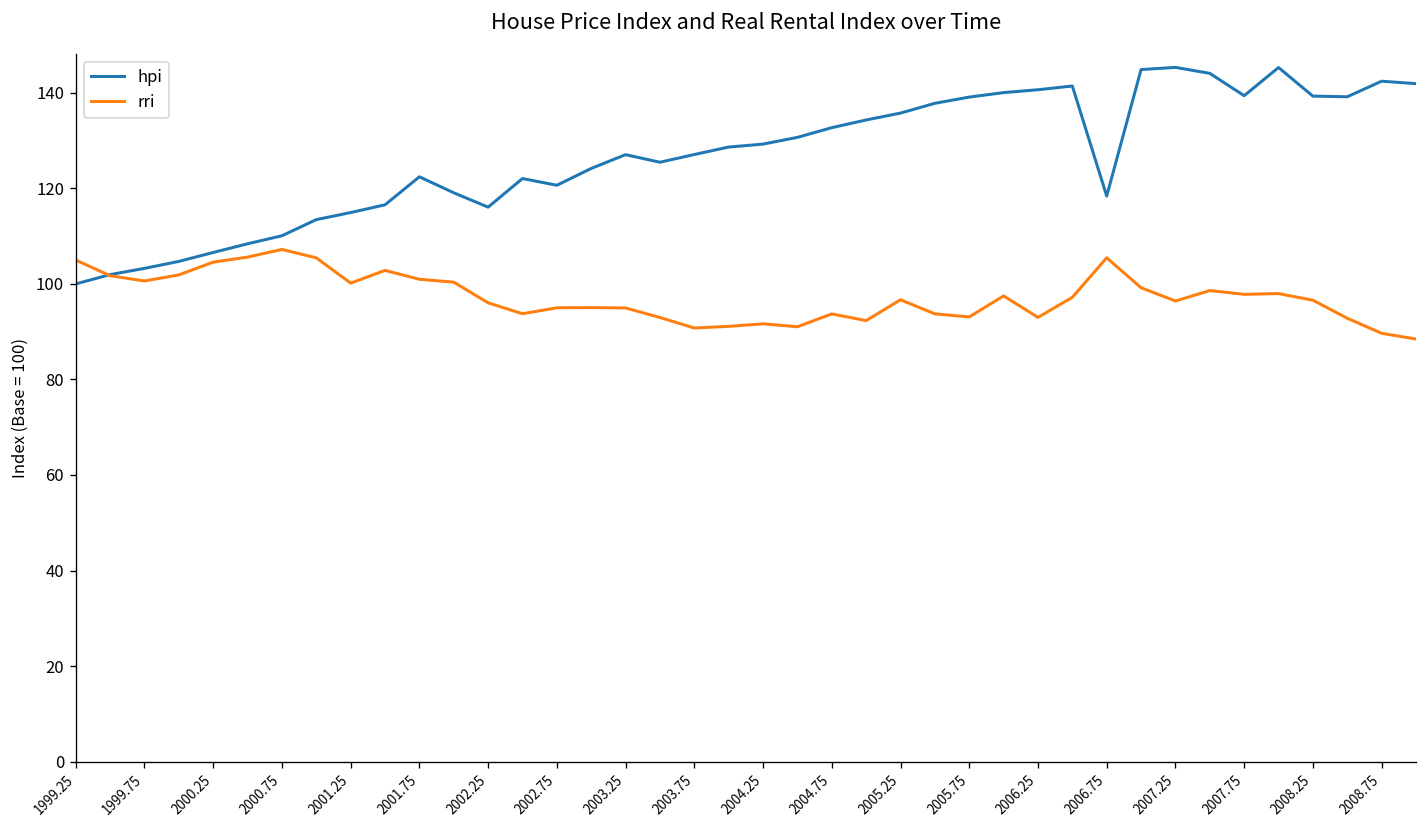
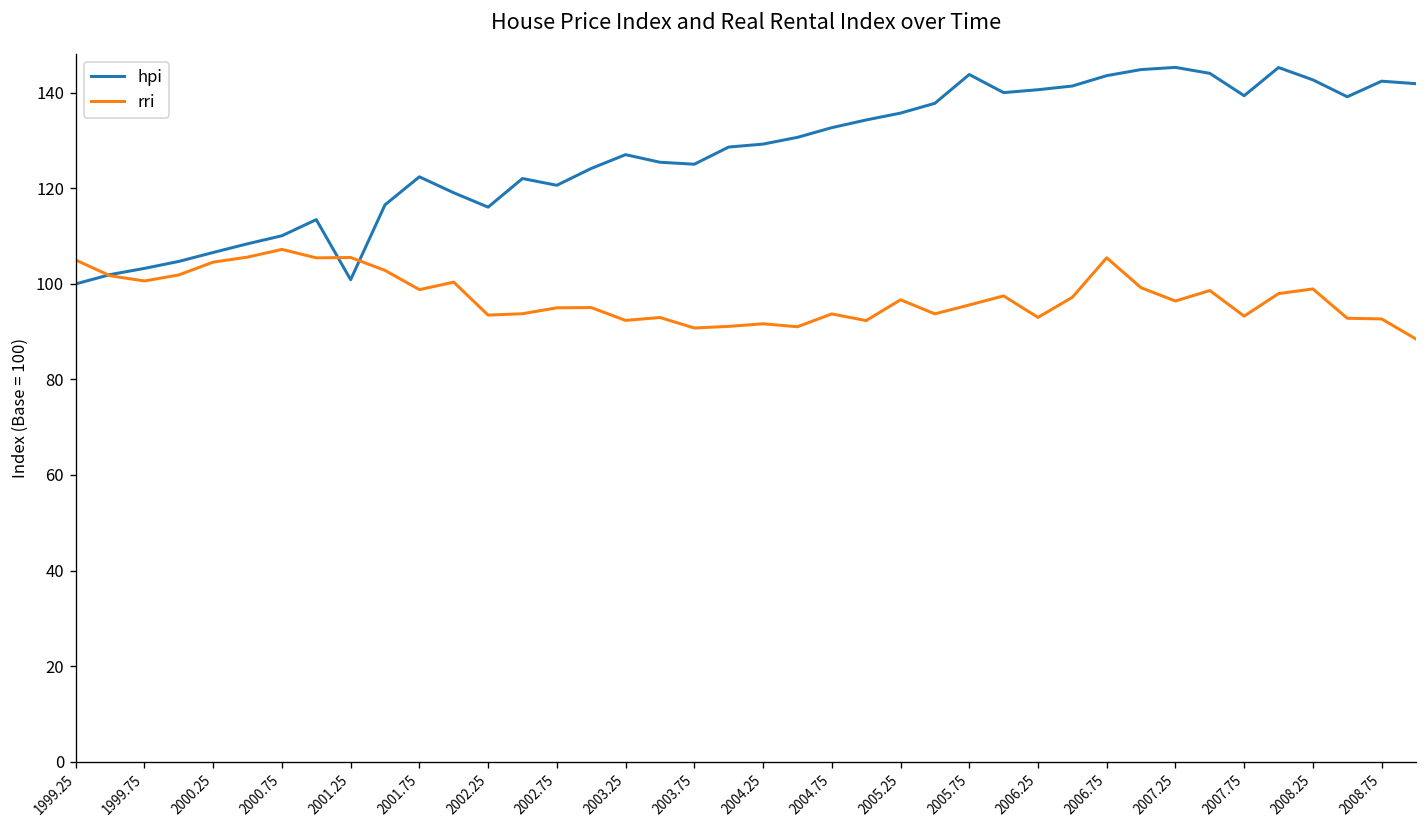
  {
    "hpi": {
      "1999.25": 100,
      "1999.75": 103,
      "2000.25": 107,
      "2000.75": 110,
-     "2001.25": 115,
+     "2001.25": 101,
      "2001.75": 122,
      "2002.25": 116,
      "2002.75": 121,
      "2003.25": 127,
-     "2003.75": 127,
+     "2003.75": 125,
      "2004.25": 129,
      "2004.75": 133,
      "2005.25": 136,
-     "2005.75": 139,
+     "2005.75": 144,
      "2006.25": 141,
-     "2006.75": 118,
+     "2006.75": 144,
      "2007.25": 145,
      "2007.75": 139,
-     "2008.25": 139,
+     "2008.25": 143,
      "2008.75": 142
    },
    "rri": {
      "1999.25": 105,
      "1999.75": 101,
      "2000.25": 105,
      "2000.75": 107,
-     "2001.25": 100,
-     "2001.75": 101,
-     "2002.25": 96,
+     "2001.25": 106,
+     "2001.75": 99,
+     "2002.25": 93,
      "2002.75": 95,
-     "2003.25": 95,
+     "2003.25": 92,
      "2003.75": 91,
      "2004.25": 92,
      "2004.75": 94,
      "2005.25": 97,
-     "2005.75": 93,
+     "2005.75": 96,
      "2006.25": 93,
      "2006.75": 105,
      "2007.25": 96,
-     "2007.75": 98,
-     "2008.25": 97,
-     "2008.75": 90
+     "2007.75": 93,
+     "2008.25": 99,
+     "2008.75": 93
    }
  }
